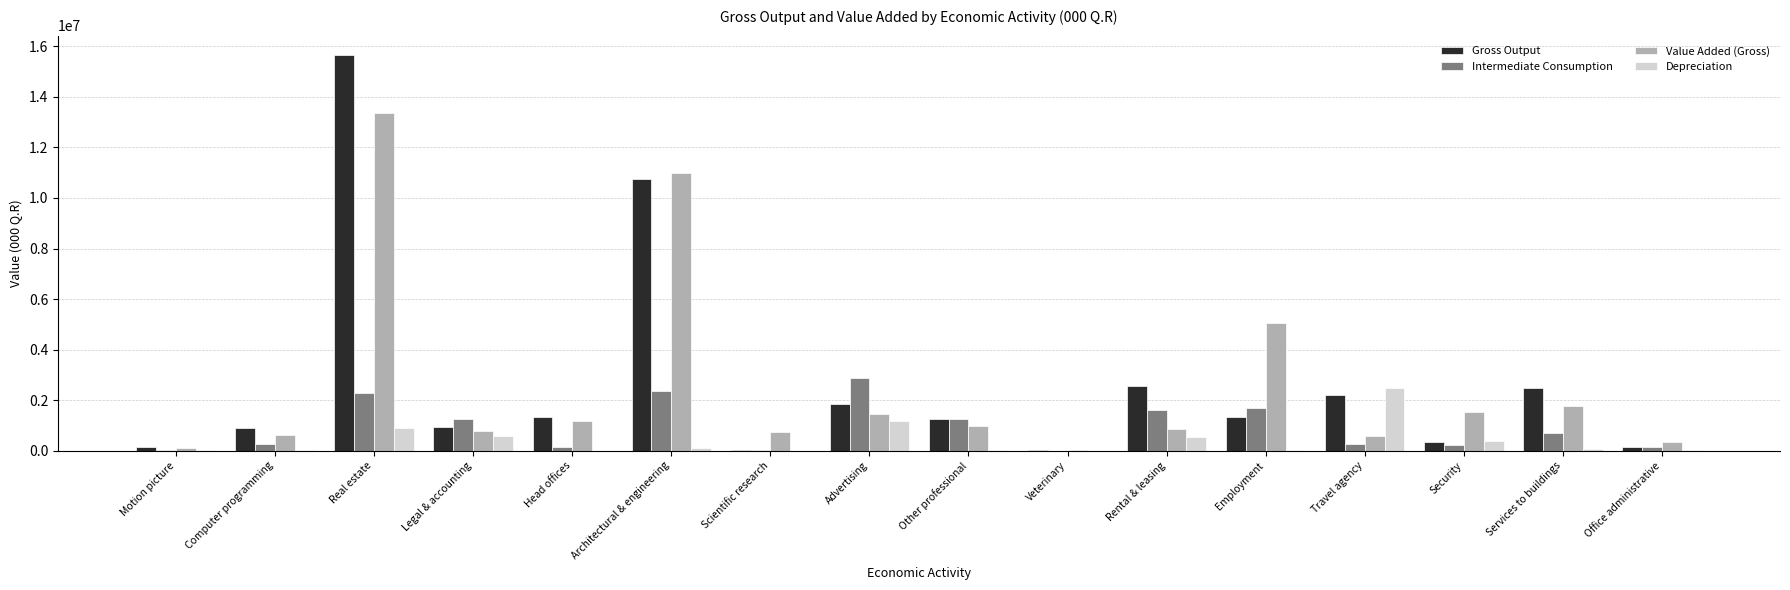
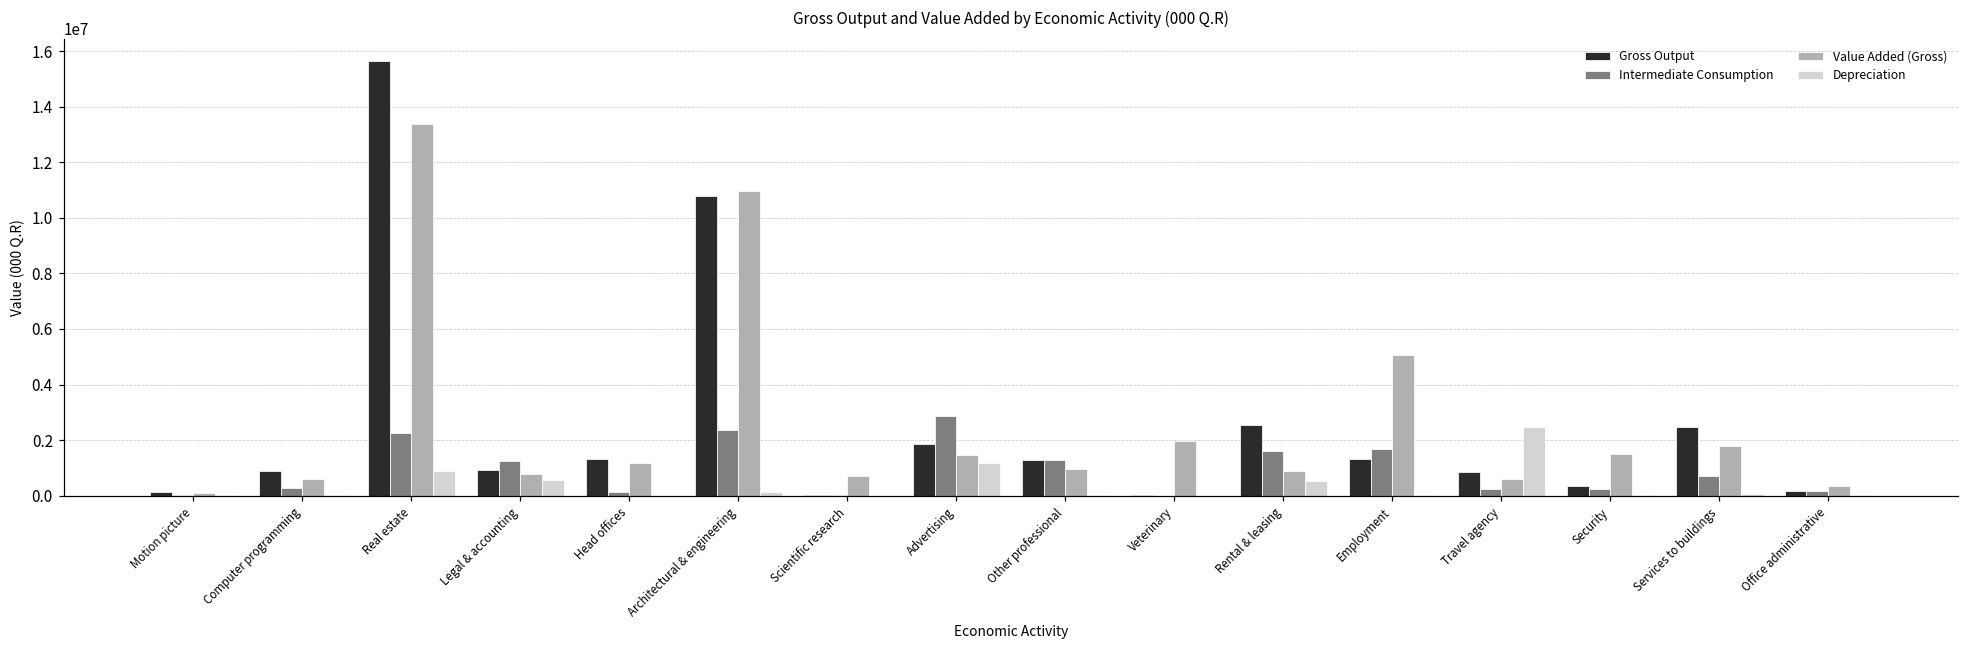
  {
    "Gross Output": {
      "Motion picture": 100000,
      "Computer programming": 900000,
      "Real estate": 15600000,
      "Legal & accounting": 900000,
      "Head offices": 1300000,
      "Architectural & engineering": 10800000,
      "Advertising": 1800000,
      "Other professional": 1300000,
      "Rental & leasing": 2600000,
      "Employment": 1300000,
-     "Travel agency": 2200000,
+     "Travel agency": 800000,
      "Security": 400000,
      "Services to buildings": 2500000,
      "Office administrative": 200000
    },
    "Intermediate Consumption": {
      "Computer programming": 300000,
      "Real estate": 2300000,
      "Legal & accounting": 1300000,
      "Head offices": 100000,
      "Architectural & engineering": 2300000,
      "Advertising": 2900000,
      "Other professional": 1300000,
      "Rental & leasing": 1600000,
      "Employment": 1700000,
      "Travel agency": 300000,
      "Security": 200000,
      "Services to buildings": 700000,
      "Office administrative": 200000
    },
    "Value Added (Gross)": {
      "Computer programming": 600000,
      "Real estate": 13400000,
      "Legal & accounting": 800000,
      "Head offices": 1200000,
      "Architectural & engineering": 11000000,
      "Scientific research": 700000,
      "Advertising": 1500000,
      "Other professional": 1000000,
-     "Veterinary": 0,
+     "Veterinary": 2000000,
      "Rental & leasing": 900000,
      "Employment": 5100000,
      "Travel agency": 600000,
      "Security": 1500000,
      "Services to buildings": 1800000,
      "Office administrative": 300000
    },
    "Depreciation": {
      "Real estate": 900000,
      "Legal & accounting": 600000,
      "Architectural & engineering": 100000,
      "Advertising": 1200000,
      "Rental & leasing": 500000,
      "Travel agency": 2500000,
-     "Security": 400000
+     "Security": 0
    }
  }
